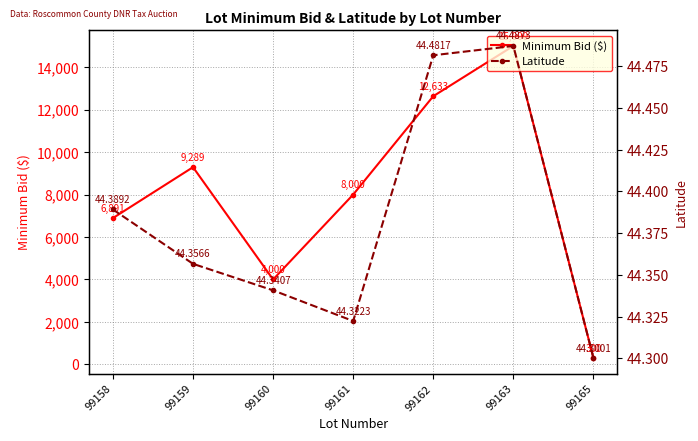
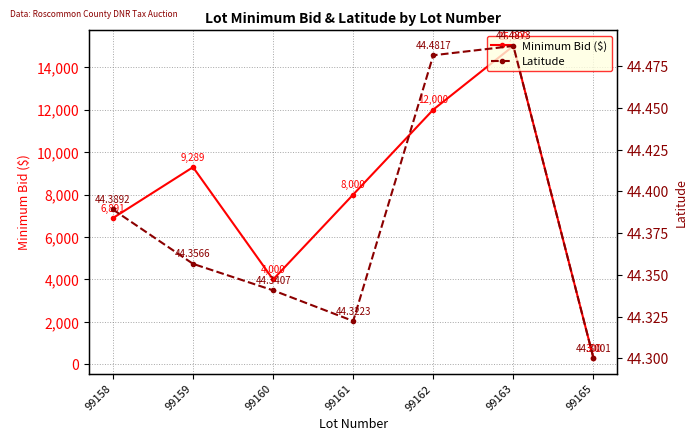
  {
    "Minimum Bid ($)": {
      "99159": "9,289",
      "99160": "4,000",
      "99161": "8,000",
-     "99162": "12,633"
+     "99162": "12,000"
    },
    "Latitude": {
      "99158": "44.3892",
      "99159": "44.3566",
      "99161": "44.3223",
      "99162": "44.4817"
    }
  }
